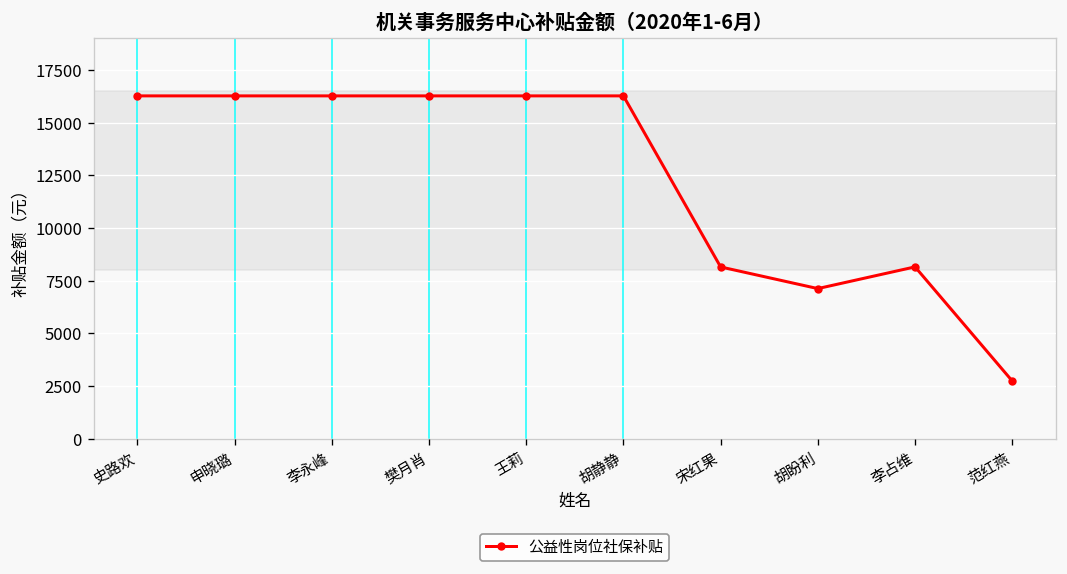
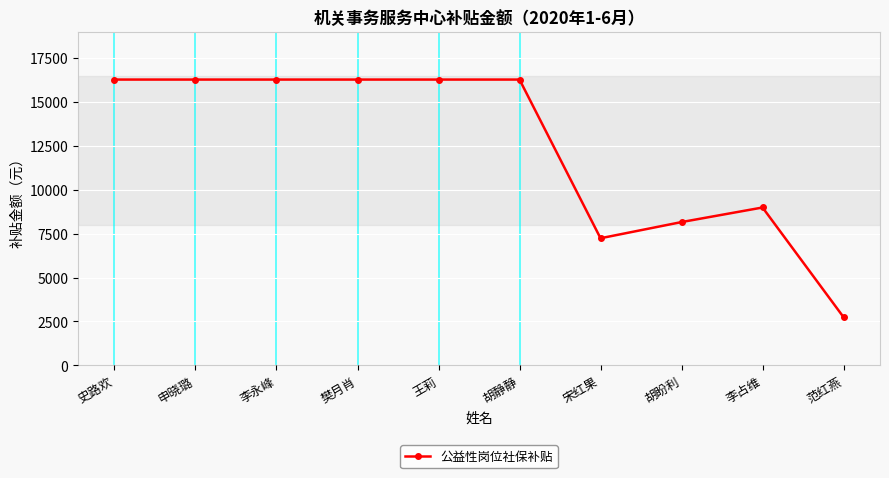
  {
    "史路欢": 16300,
    "申晓璐": 16300,
    "李永峰": 16300,
    "樊月肖": 16300,
    "王莉": 16300,
    "胡静静": 16300,
-   "宋红果": 8200,
-   "胡盼利": 7100,
-   "李占维": 8200,
+   "宋红果": 7200,
+   "胡盼利": 8200,
+   "李占维": 9000,
    "范红燕": 2700
  }
